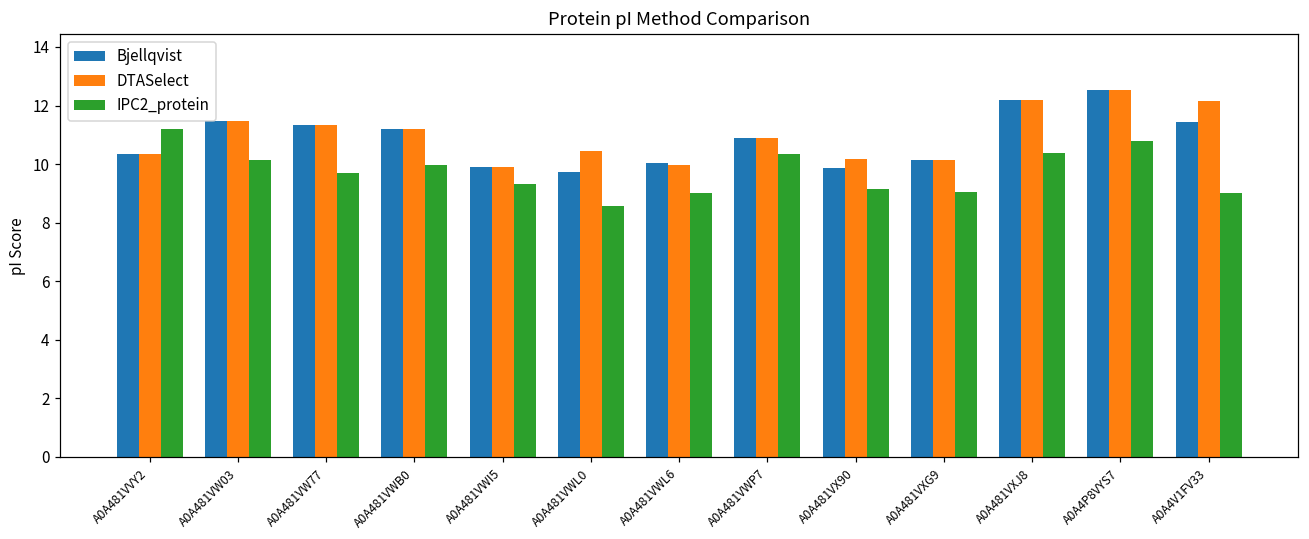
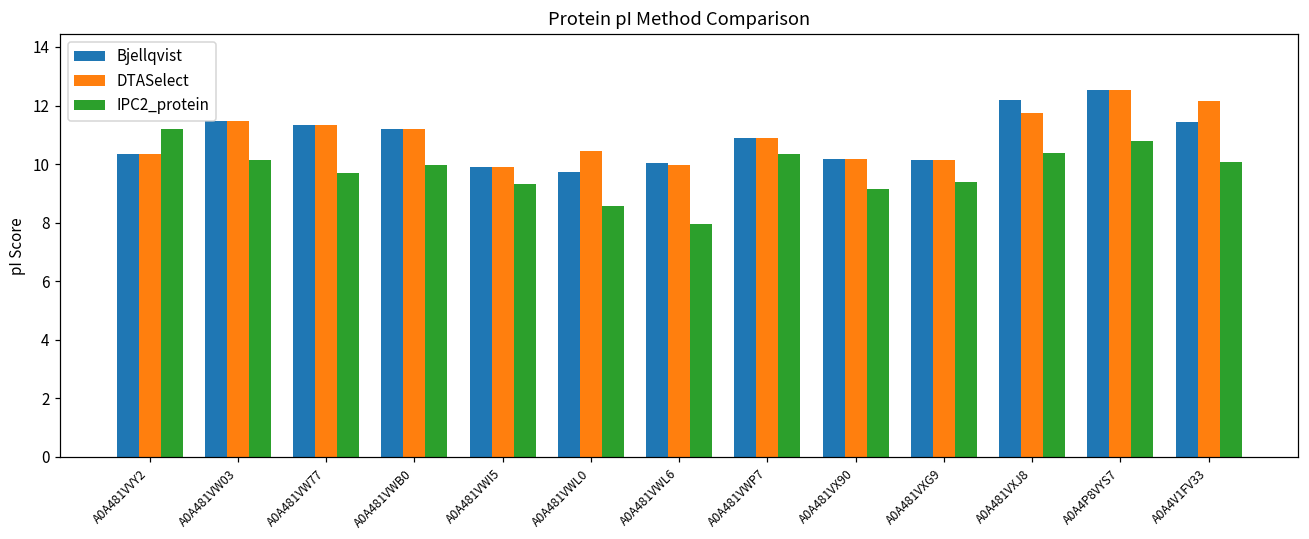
  {
    "Bjellqvist": {
      "A0A481VVY2": 10.3,
      "A0A481VW03": 11.5,
      "A0A481VW77": 11.3,
      "A0A481VWB0": 11.2,
      "A0A481VWI5": 9.9,
      "A0A481VWL0": 9.7,
      "A0A481VWL6": 10.0,
      "A0A481VWP7": 10.9,
-     "A0A481VX90": 9.9,
+     "A0A481VX90": 10.2,
      "A0A481VXG9": 10.1,
      "A0A481VXJ8": 12.2,
      "A0A4P8VYS7": 12.5,
      "A0A4V1FV33": 11.4
    },
    "DTASelect": {
      "A0A481VVY2": 10.3,
      "A0A481VW03": 11.5,
      "A0A481VW77": 11.3,
      "A0A481VWB0": 11.2,
      "A0A481VWI5": 9.9,
      "A0A481VWL0": 10.5,
      "A0A481VWL6": 10.0,
      "A0A481VWP7": 10.9,
      "A0A481VX90": 10.2,
      "A0A481VXG9": 10.1,
-     "A0A481VXJ8": 12.2,
+     "A0A481VXJ8": 11.7,
      "A0A4P8VYS7": 12.5,
      "A0A4V1FV33": 12.1
    },
    "IPC2_protein": {
      "A0A481VVY2": 11.2,
      "A0A481VW03": 10.1,
      "A0A481VW77": 9.7,
      "A0A481VWB0": 10.0,
      "A0A481VWI5": 9.3,
      "A0A481VWL0": 8.6,
-     "A0A481VWL6": 9.0,
+     "A0A481VWL6": 7.9,
      "A0A481VWP7": 10.3,
      "A0A481VX90": 9.2,
-     "A0A481VXG9": 9.1,
+     "A0A481VXG9": 9.4,
      "A0A481VXJ8": 10.4,
      "A0A4P8VYS7": 10.8,
-     "A0A4V1FV33": 9.0
+     "A0A4V1FV33": 10.1
    }
  }
